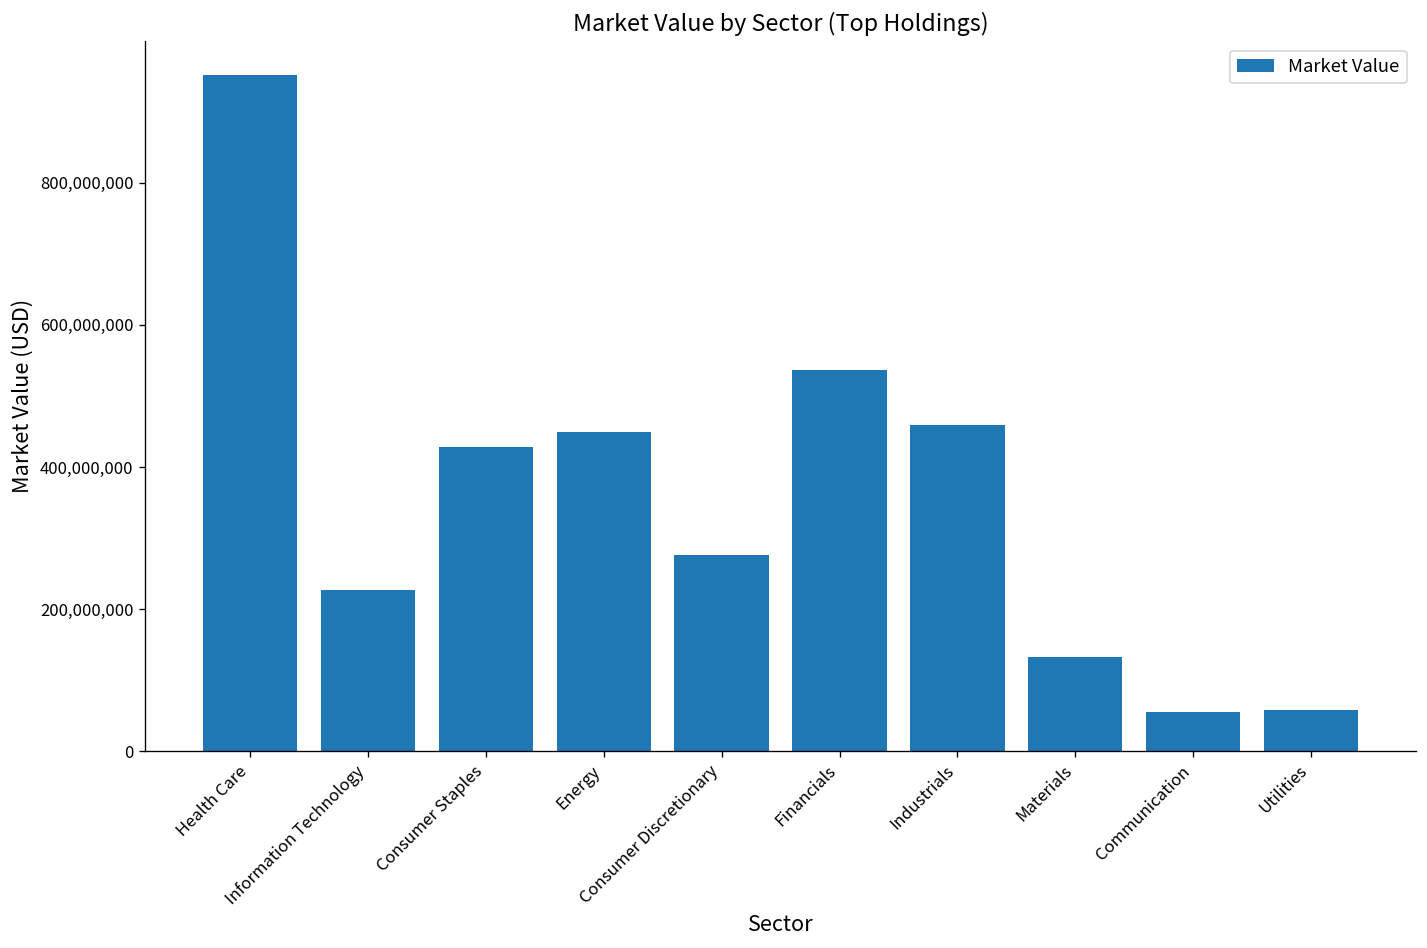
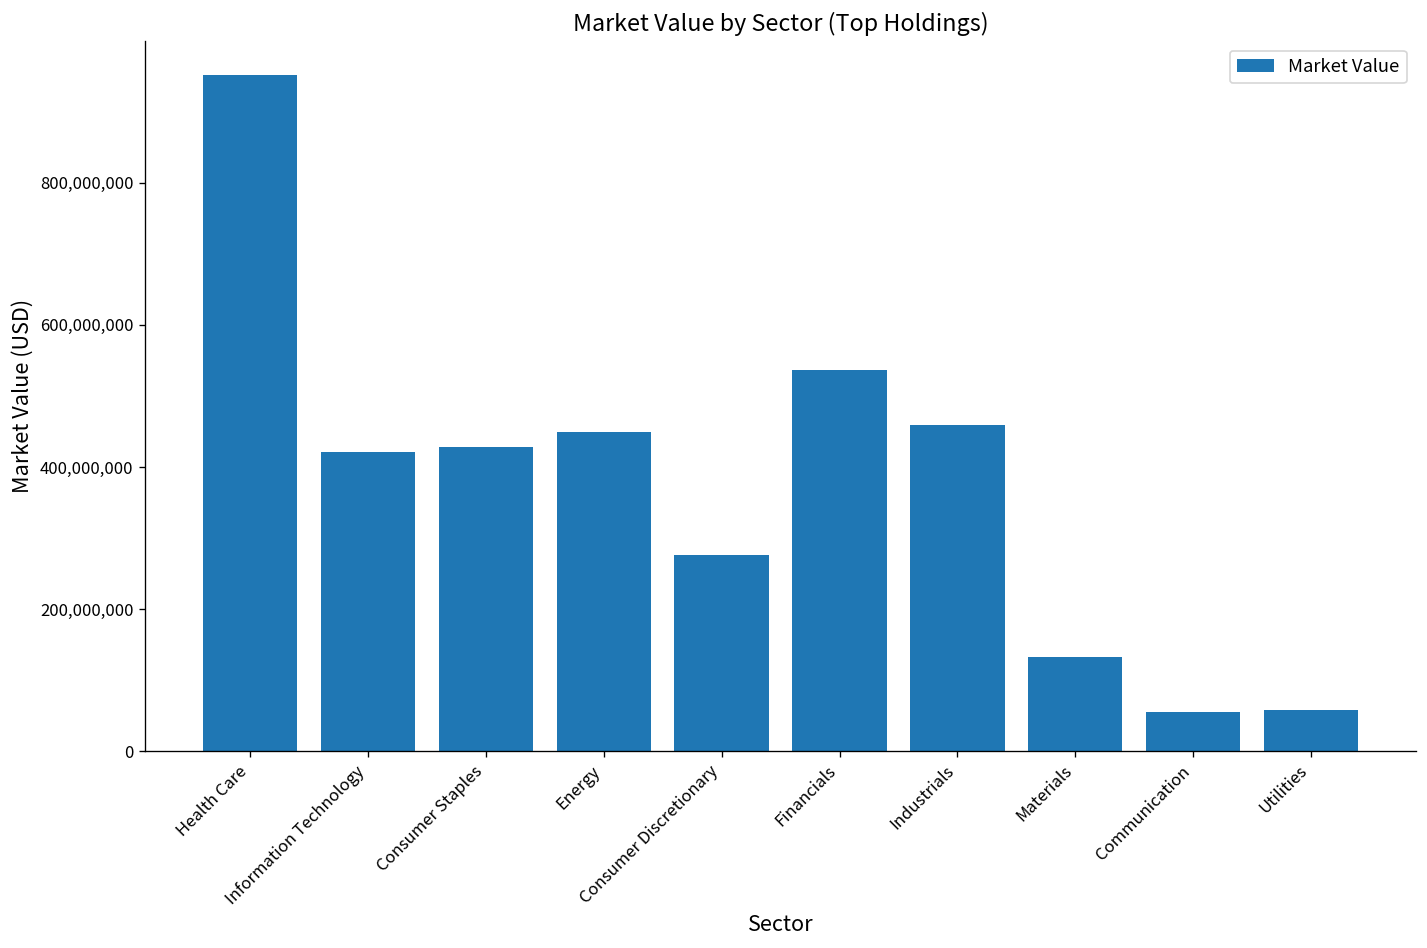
  {
    "Health Care": "950,000,000",
-   "Information Technology": "230,000,000",
+   "Information Technology": "420,000,000",
    "Consumer Staples": "430,000,000",
    "Energy": "450,000,000",
    "Consumer Discretionary": "280,000,000",
    "Financials": "540,000,000",
    "Industrials": "460,000,000",
    "Materials": "130,000,000",
    "Communication": "50,000,000",
    "Utilities": "60,000,000"
  }
